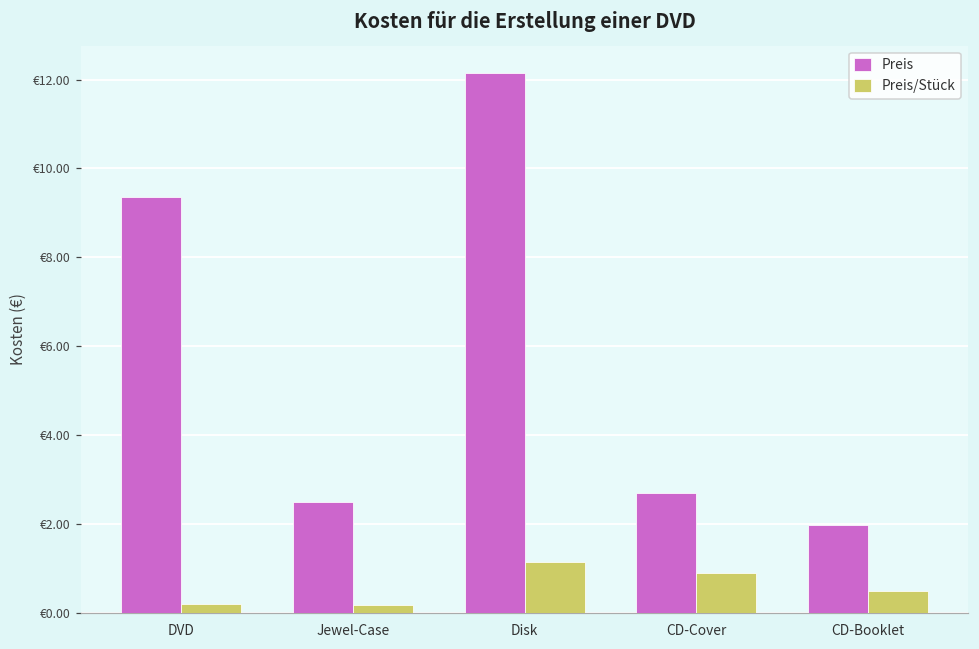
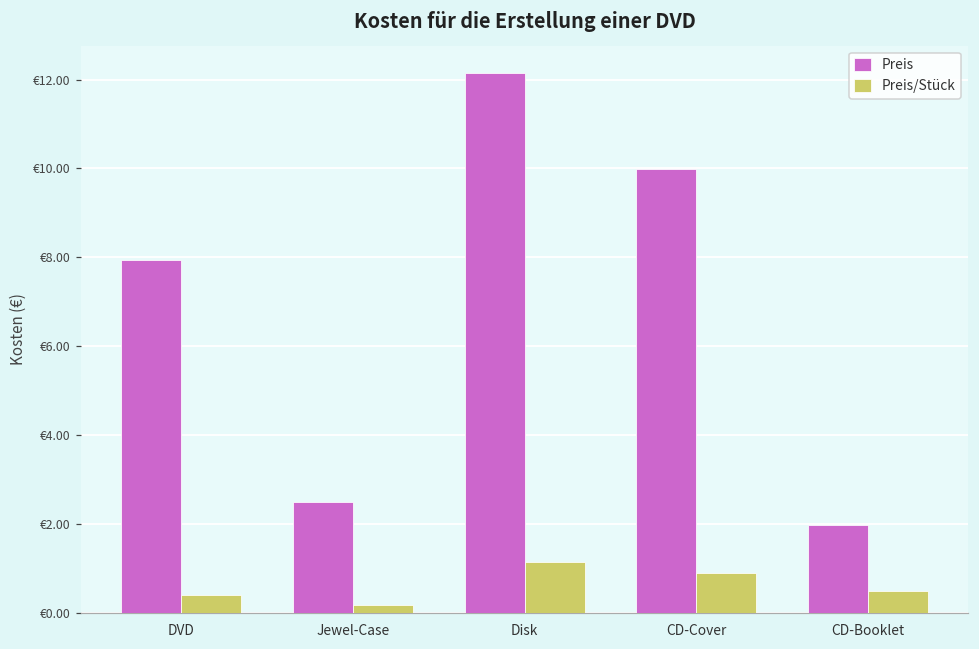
  {
    "Preis": {
-     "DVD": "€9.4",
+     "DVD": "€8.0",
      "Jewel-Case": "€2.5",
      "Disk": "€12.2",
-     "CD-Cover": "€2.7",
+     "CD-Cover": "€10.0",
      "CD-Booklet": "€2.0"
    },
    "Preis/Stück": {
-     "DVD": "€0.2",
+     "DVD": "€0.4",
      "Jewel-Case": "€0.2",
      "Disk": "€1.1",
      "CD-Cover": "€0.9",
      "CD-Booklet": "€0.5"
    }
  }
